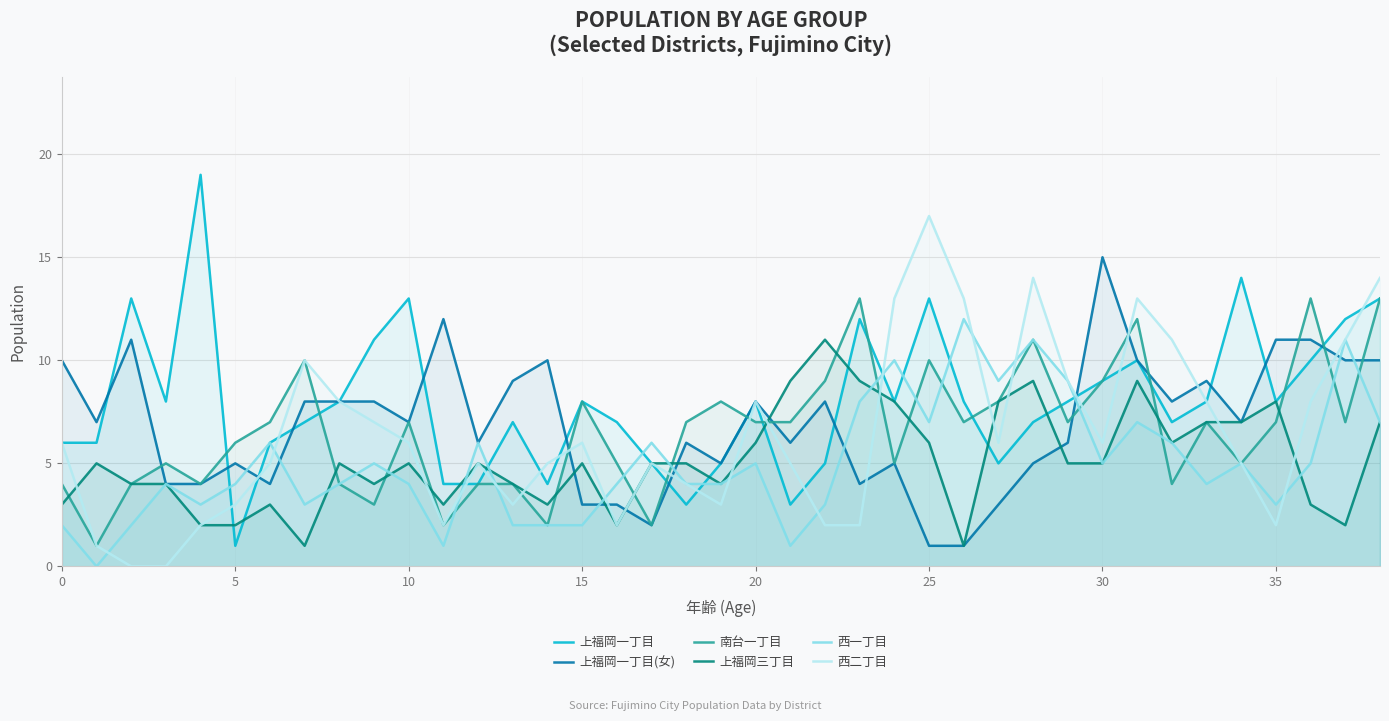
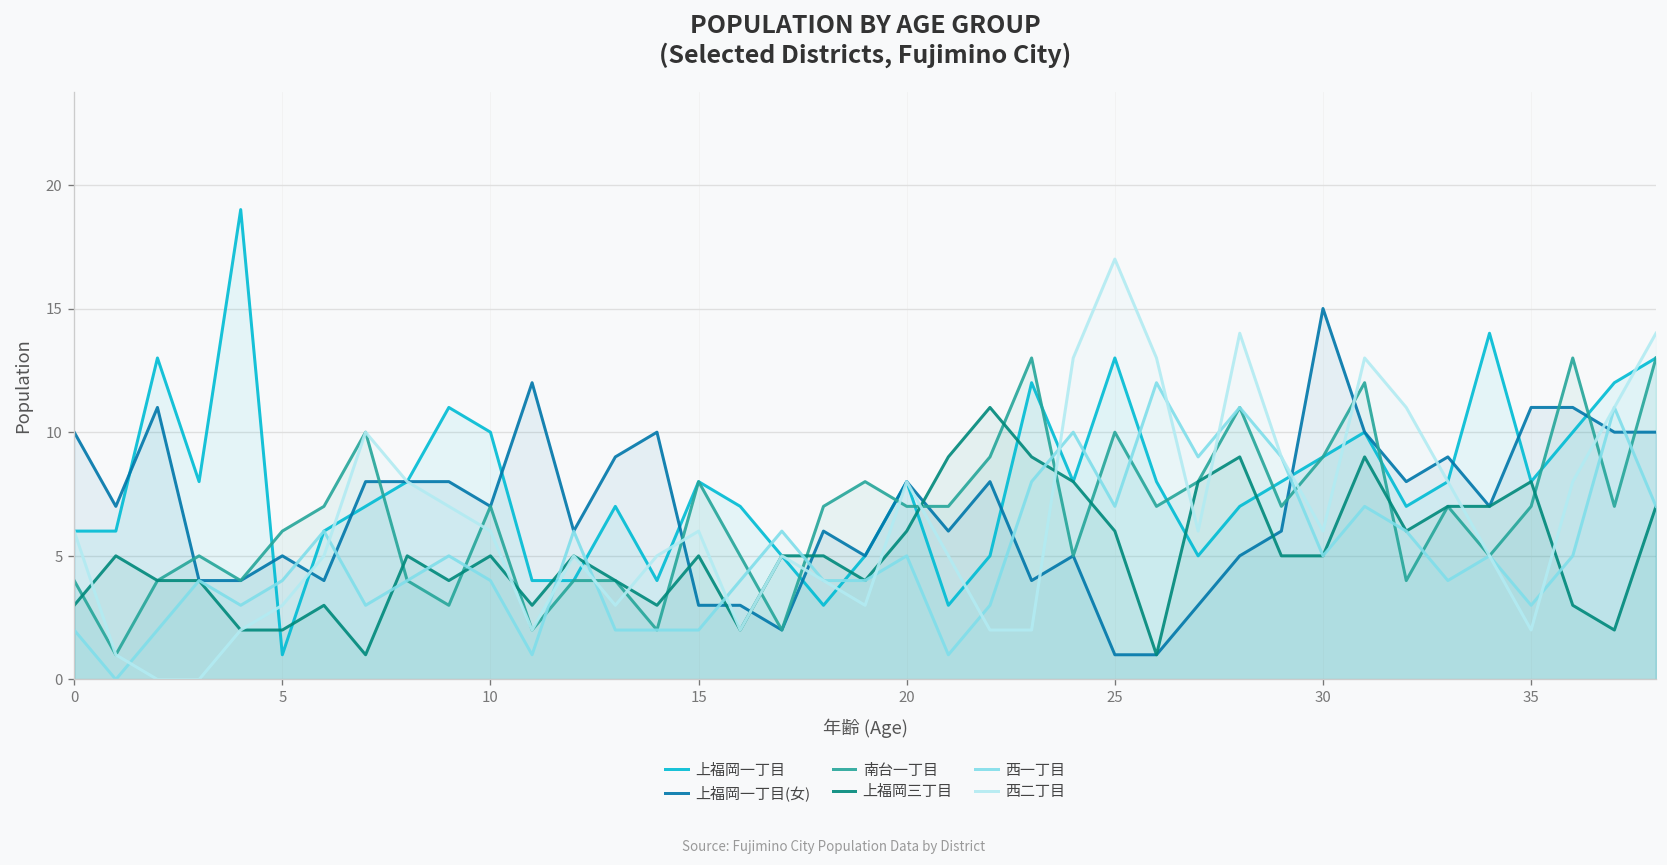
  {
    "上福岡一丁目": {
      "5": 1,
-     "10": 13,
+     "10": 10,
      "25": 13
    }
  }
